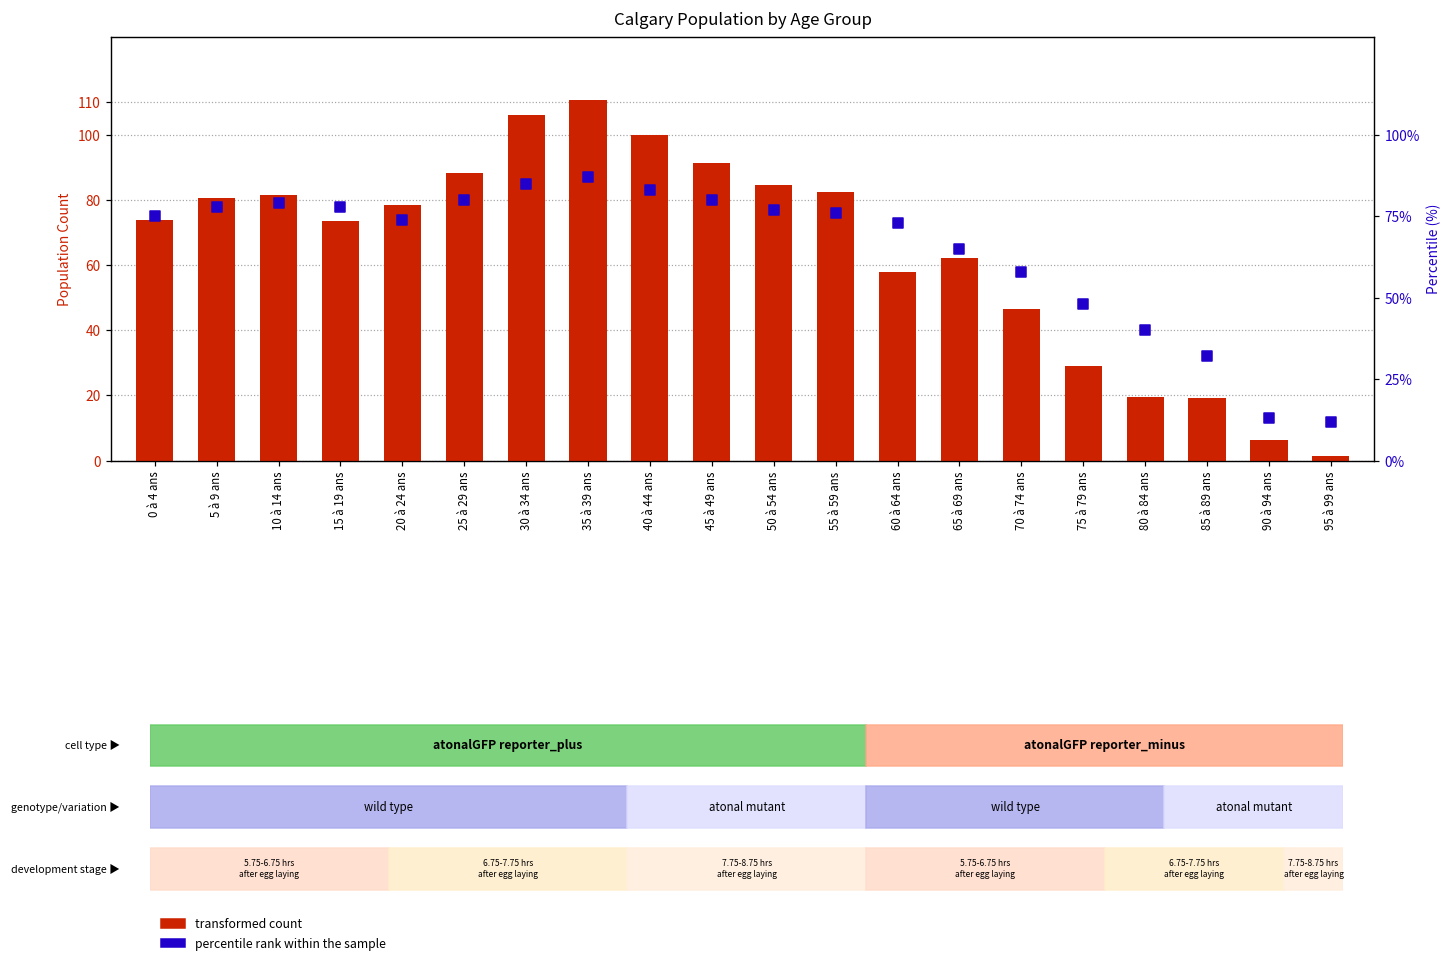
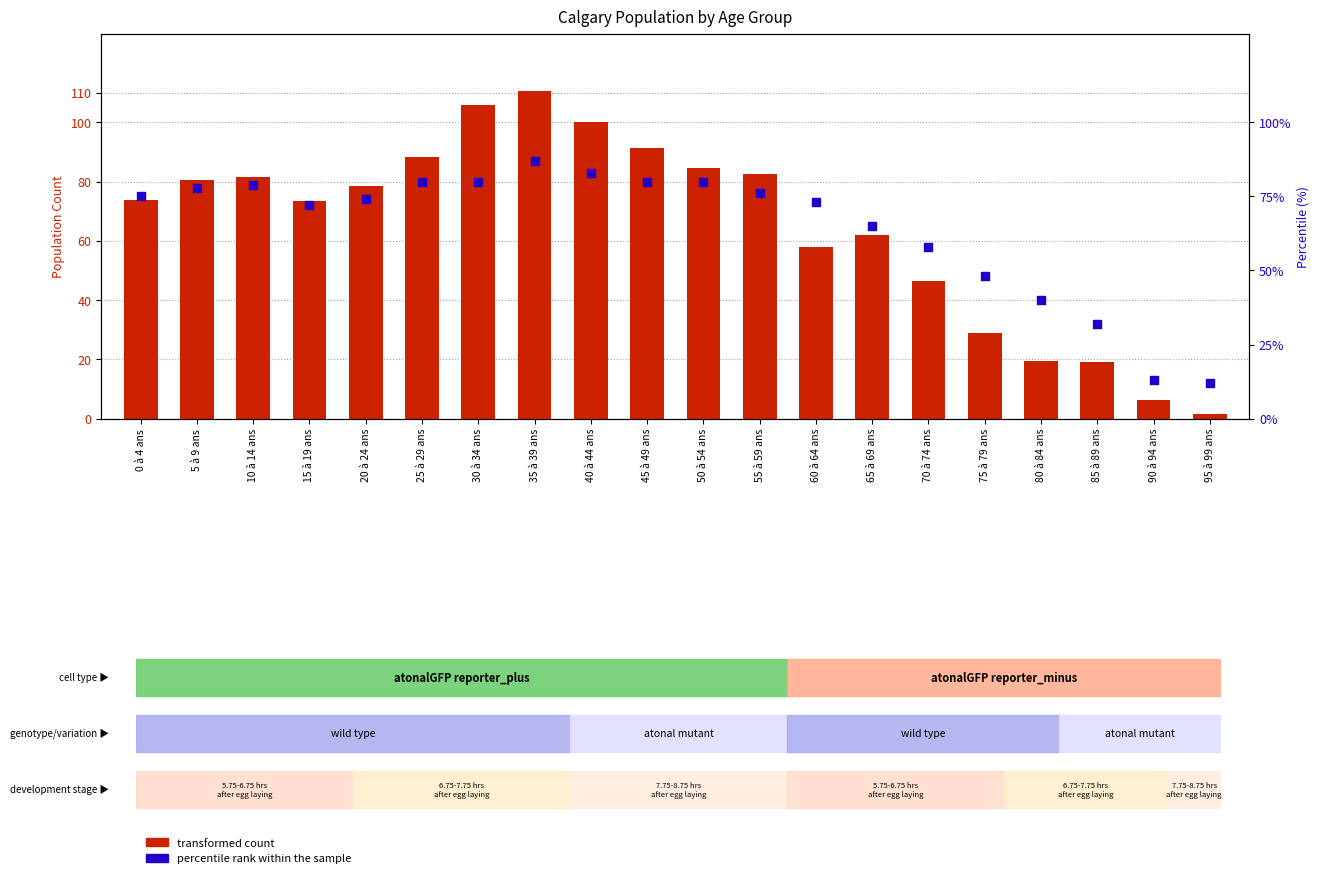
  {
    "transformed count": {
      "0 à 4 ans": "74",
      "5 à 9 ans": "81",
      "10 à 14 ans": "81",
      "15 à 19 ans": "73",
      "20 à 24 ans": "78",
      "25 à 29 ans": "88",
      "30 à 34 ans": "106",
      "35 à 39 ans": "111",
      "40 à 44 ans": "100",
      "45 à 49 ans": "91",
      "50 à 54 ans": "85",
      "55 à 59 ans": "83",
      "60 à 64 ans": "58",
      "65 à 69 ans": "62",
      "70 à 74 ans": "46",
      "75 à 79 ans": "29",
      "80 à 84 ans": "19",
      "85 à 89 ans": "19",
      "90 à 94 ans": "6",
      "95 à 99 ans": "1"
    },
    "percentile rank within the sample": {
-     "15 à 19 ans": "78%",
-     "30 à 34 ans": "85%",
-     "50 à 54 ans": "77%"
+     "15 à 19 ans": "72%",
+     "30 à 34 ans": "80%",
+     "50 à 54 ans": "80%"
    }
  }
